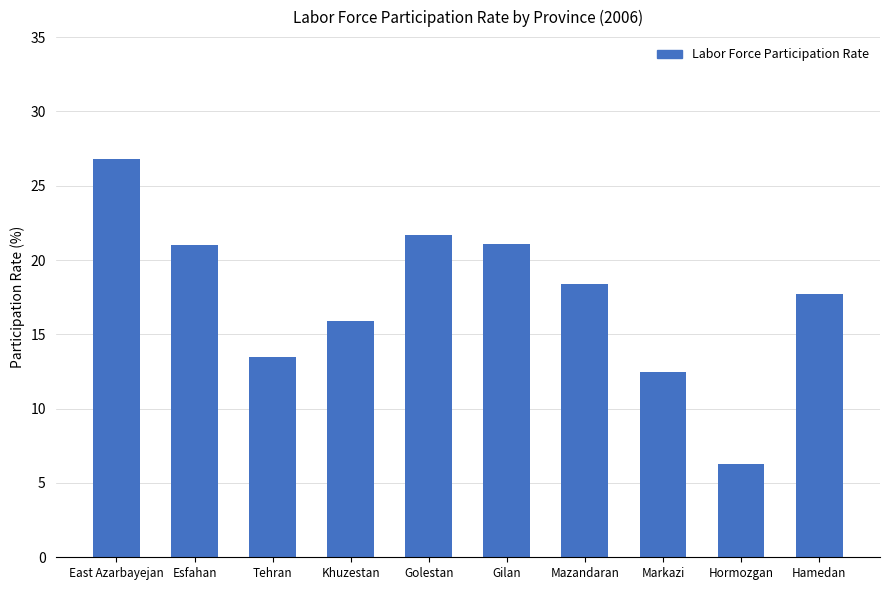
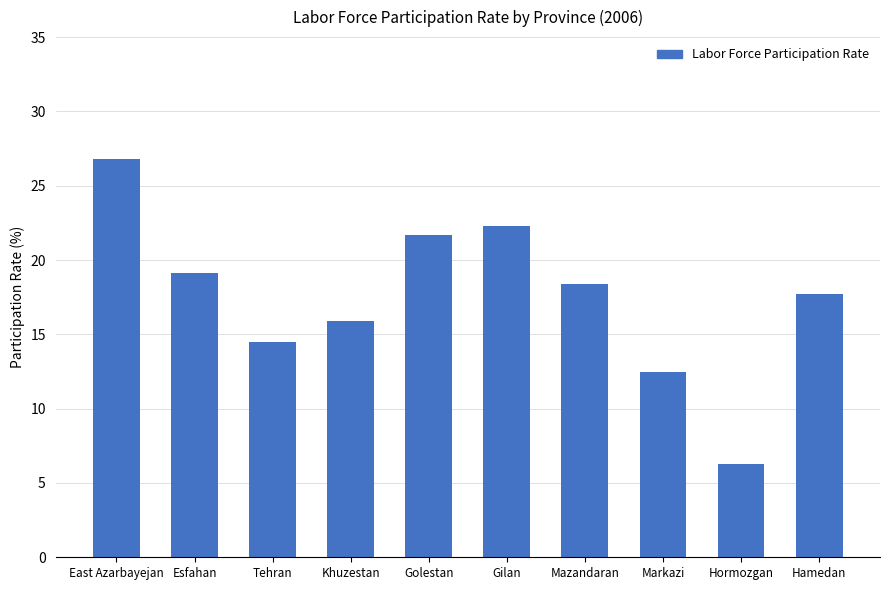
  {
    "East Azarbayejan": 26.8,
-   "Esfahan": 21.0,
-   "Tehran": 13.5,
+   "Esfahan": 19.1,
+   "Tehran": 14.5,
    "Khuzestan": 15.9,
    "Golestan": 21.7,
-   "Gilan": 21.1,
+   "Gilan": 22.3,
    "Mazandaran": 18.4,
    "Markazi": 12.5,
    "Hormozgan": 6.3,
    "Hamedan": 17.7
  }
